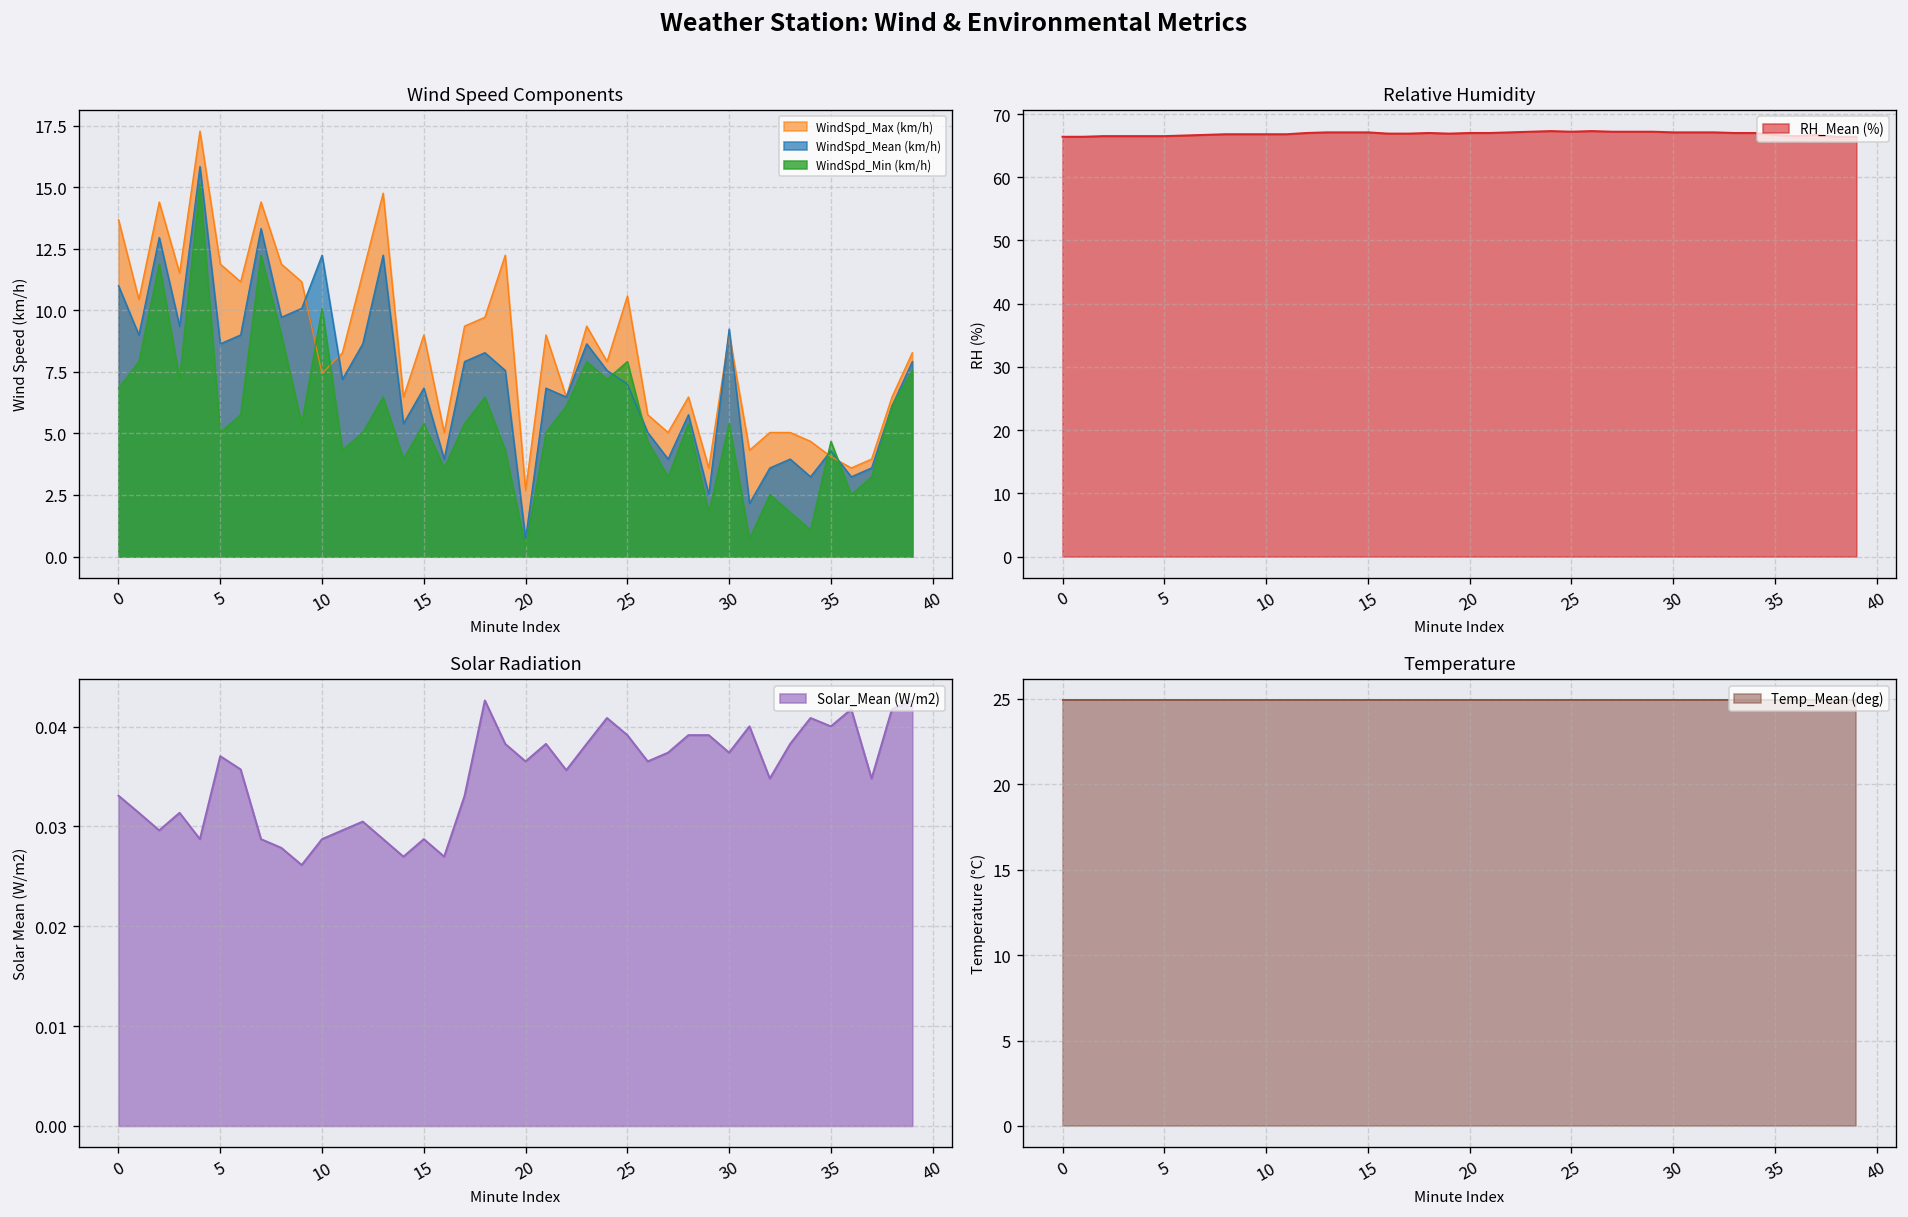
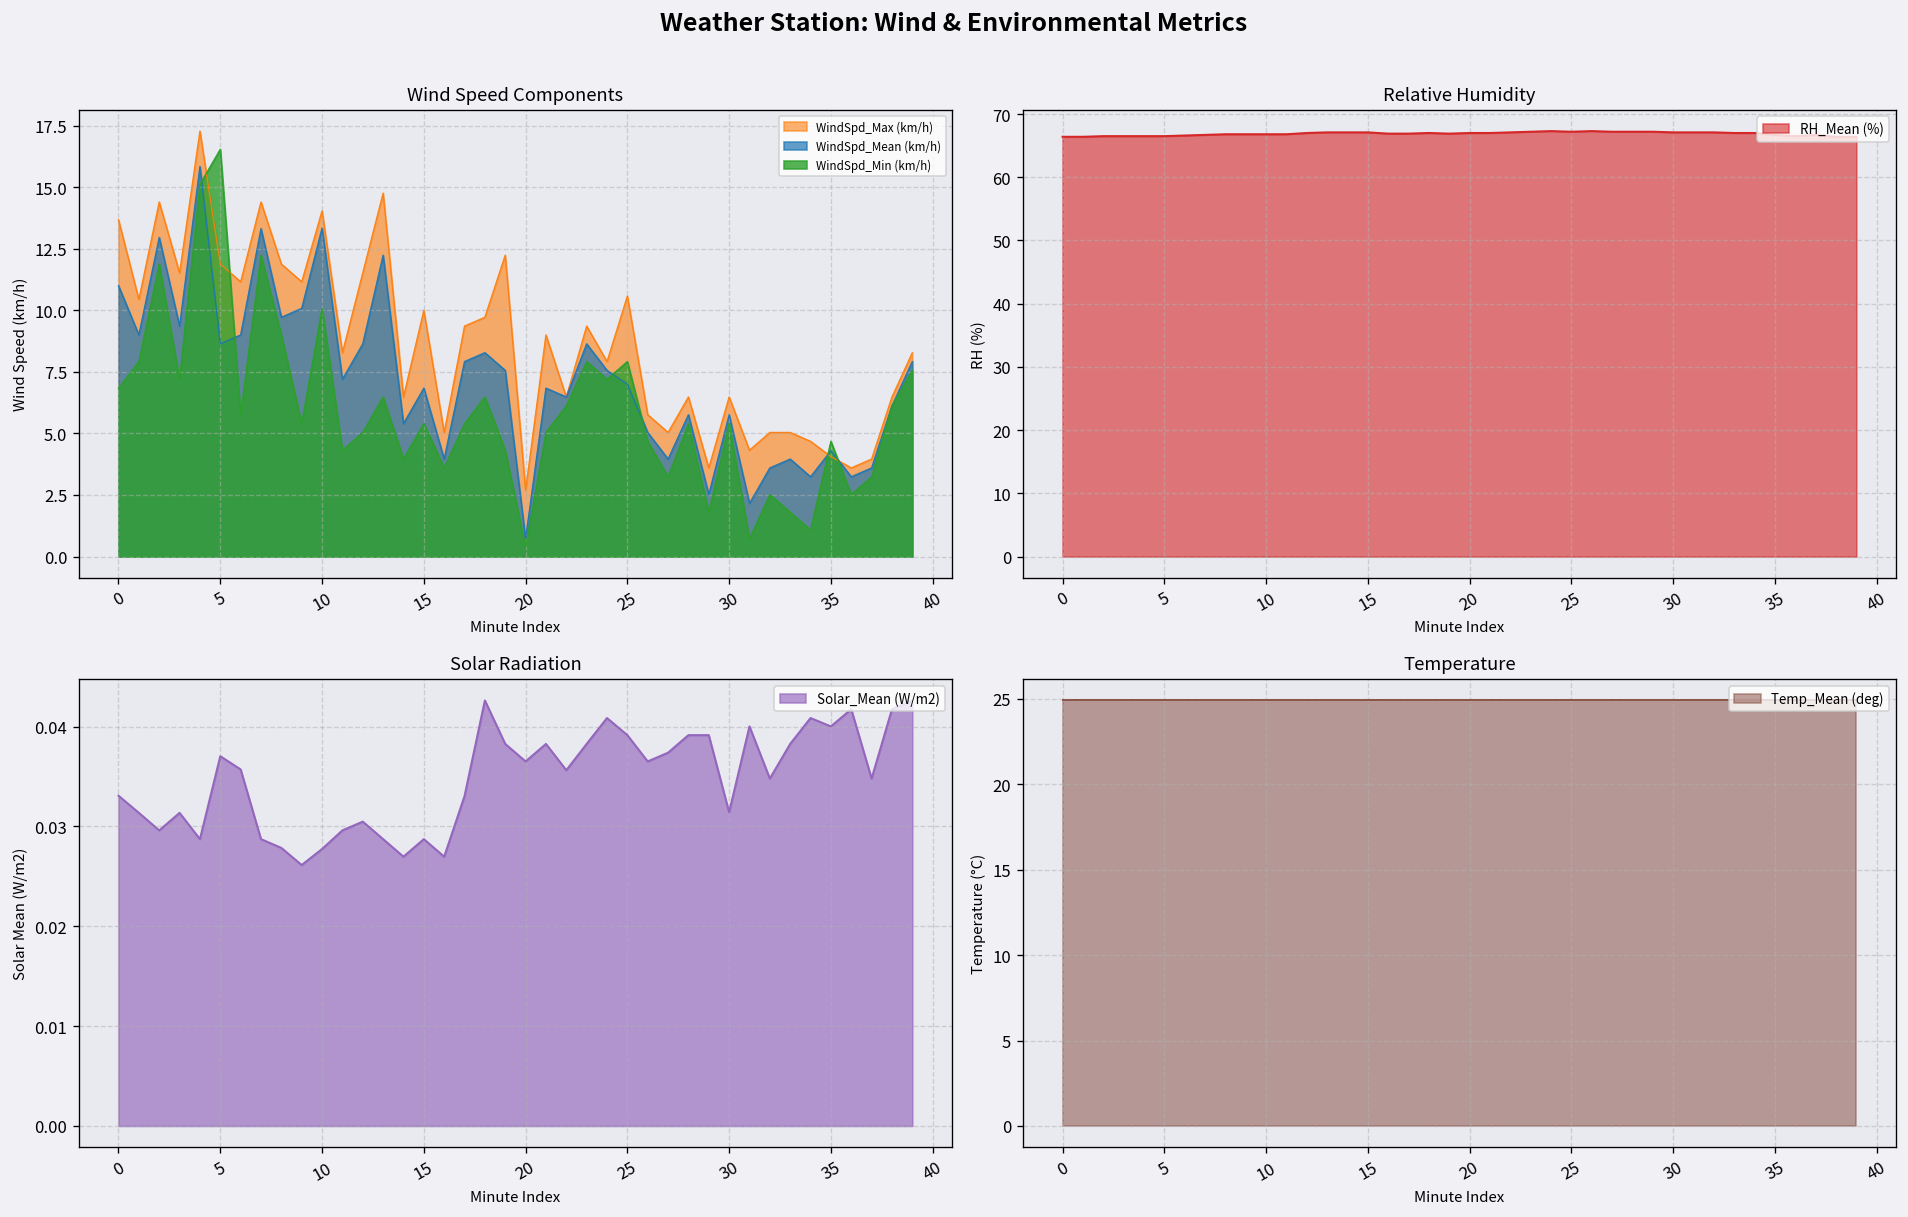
  {
    "Wind Speed Components": {
      "WindSpd_Max (km/h)": {
        "0": 13.7,
        "5": 11.9,
-       "10": 7.4,
-       "15": 9,
+       "10": 14.0,
+       "15": 10,
        "20": 2.7,
        "25": 10.6,
-       "30": 9.0,
+       "30": 6.5,
        "35": 4.1
      },
      "WindSpd_Mean (km/h)": {
        "0": 11.0,
        "5": 8.6,
-       "10": 12.2,
+       "10": 13.3,
        "15": 6.8,
        "20": 0.7,
        "25": 7.0,
-       "30": 9.2,
+       "30": 5.8,
        "35": 4.3
      },
      "WindSpd_Min (km/h)": {
        "0": 6.8,
-       "5": 5.0,
+       "5": 16.5,
        "10": 10.1,
        "15": 5.4,
        "20": 0.4,
        "25": 7.9,
        "30": 5.4,
        "35": 4.7
      }
    },
    "Relative Humidity": {
      "0": 66,
      "5": 67,
      "10": 67,
      "15": 67,
      "20": 67,
      "25": 67,
      "30": 67
    },
    "Solar Radiation": {
      "0": 0.033,
      "5": 0.037,
-     "10": 0.029,
+     "10": 0.028,
      "15": 0.029,
      "20": 0.037,
      "25": 0.039,
-     "30": 0.037,
+     "30": 0.031,
      "35": 0.040
    },
    "Temperature": {
      "0": 24.9,
      "5": 24.9,
      "10": 24.9,
      "15": 24.9,
      "20": 24.9,
      "25": 24.9,
      "30": 24.9
    }
  }
